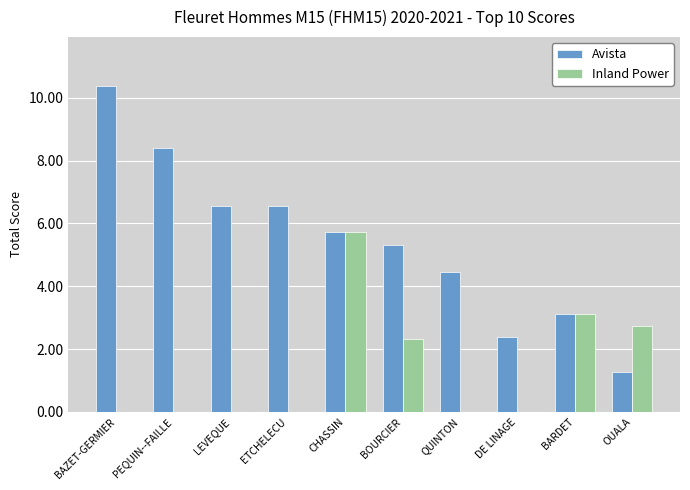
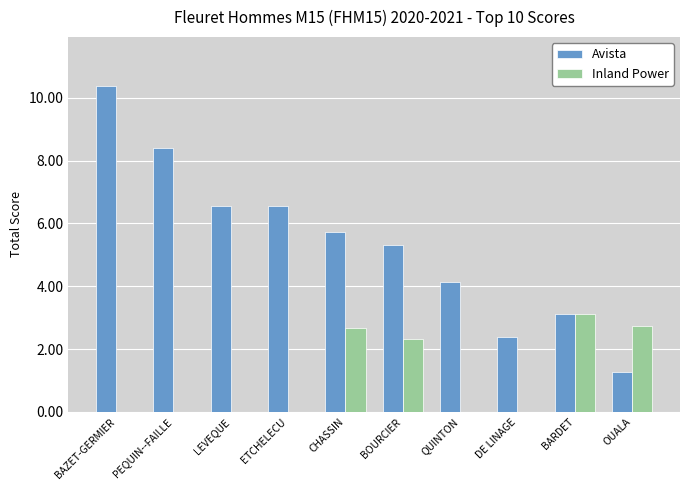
  {
    "Avista": {
      "BAZET-GERMIER": 10.4,
      "PEQUIN--FAILLE": 8.4,
      "LEVEQUE": 6.6,
      "ETCHELECU": 6.6,
      "CHASSIN": 5.7,
      "BOURCIER": 5.3,
-     "QUINTON": 4.5,
+     "QUINTON": 4.1,
      "DE LINAGE": 2.4,
      "BARDET": 3.1,
      "OUALA": 1.3
    },
    "Inland Power": {
      "BAZET-GERMIER": 0.0,
      "PEQUIN--FAILLE": 0.0,
      "LEVEQUE": 0.0,
      "ETCHELECU": 0.0,
-     "CHASSIN": 5.7,
+     "CHASSIN": 2.7,
      "BOURCIER": 2.3,
      "QUINTON": 0.0,
      "DE LINAGE": 0.0,
      "BARDET": 3.1,
      "OUALA": 2.7
    }
  }
